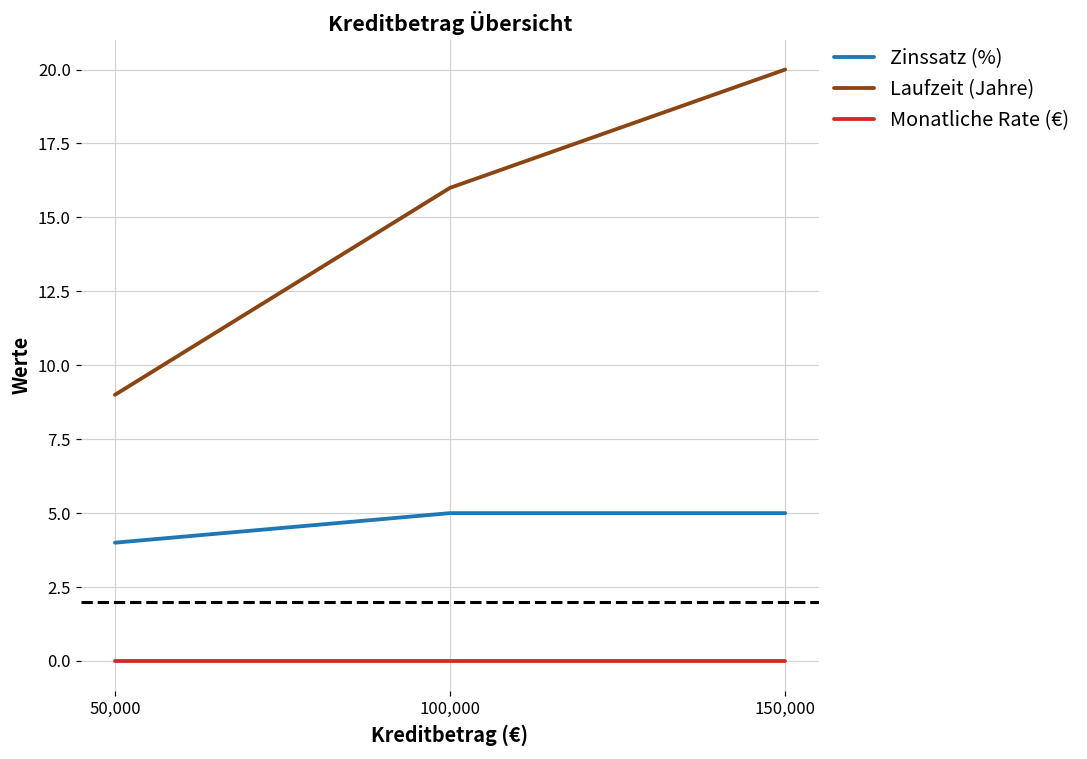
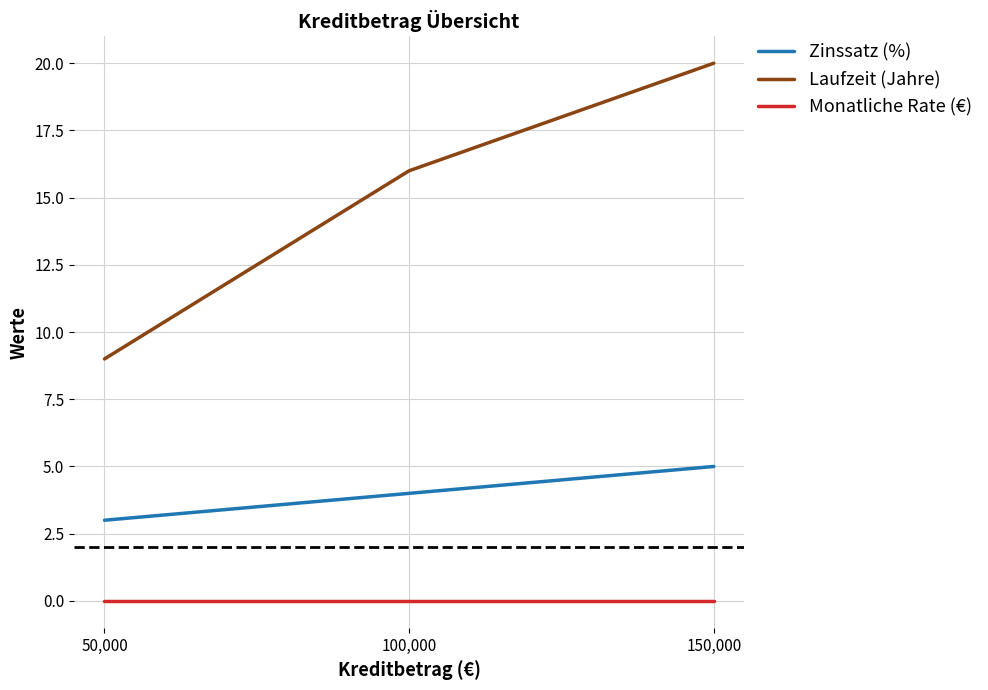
  {
    "Zinssatz (%)": {
-     "50,000": 4,
-     "100,000": 5,
+     "50,000": 3,
+     "100,000": 4,
      "150,000": 5
    },
    "Laufzeit (Jahre)": {
      "50,000": 9,
      "100,000": 16,
      "150,000": 20
    },
    "Monatliche Rate (€)": {
      "50,000": 0,
      "100,000": 0,
      "150,000": 0
    }
  }
